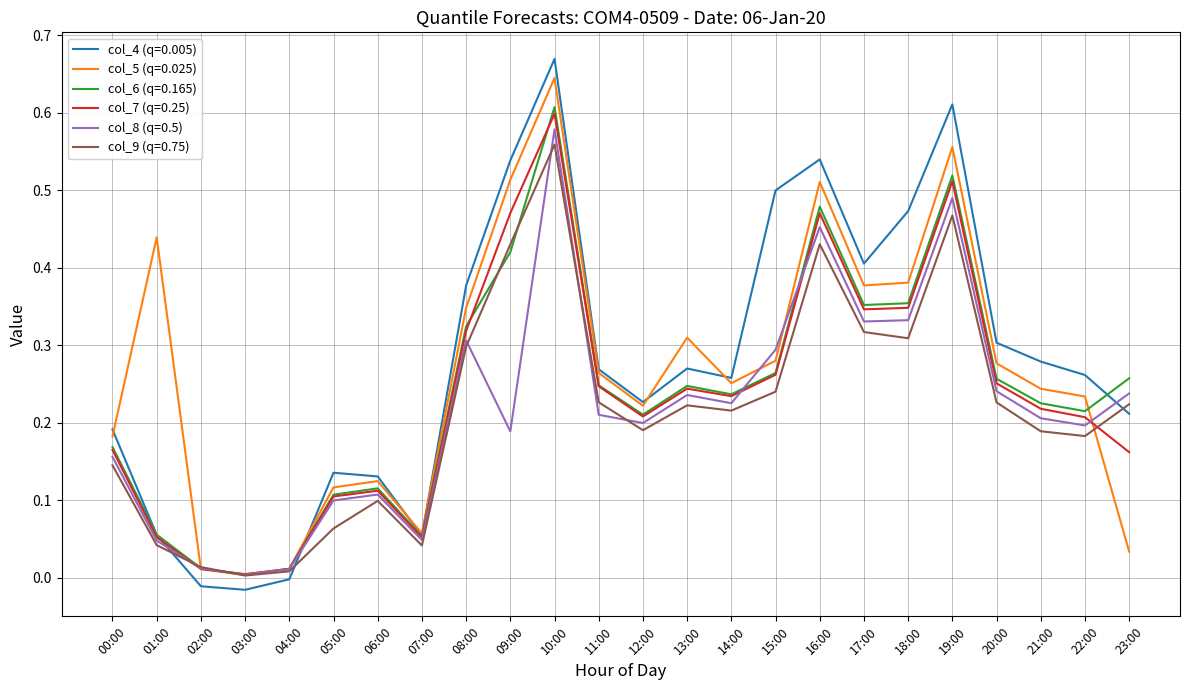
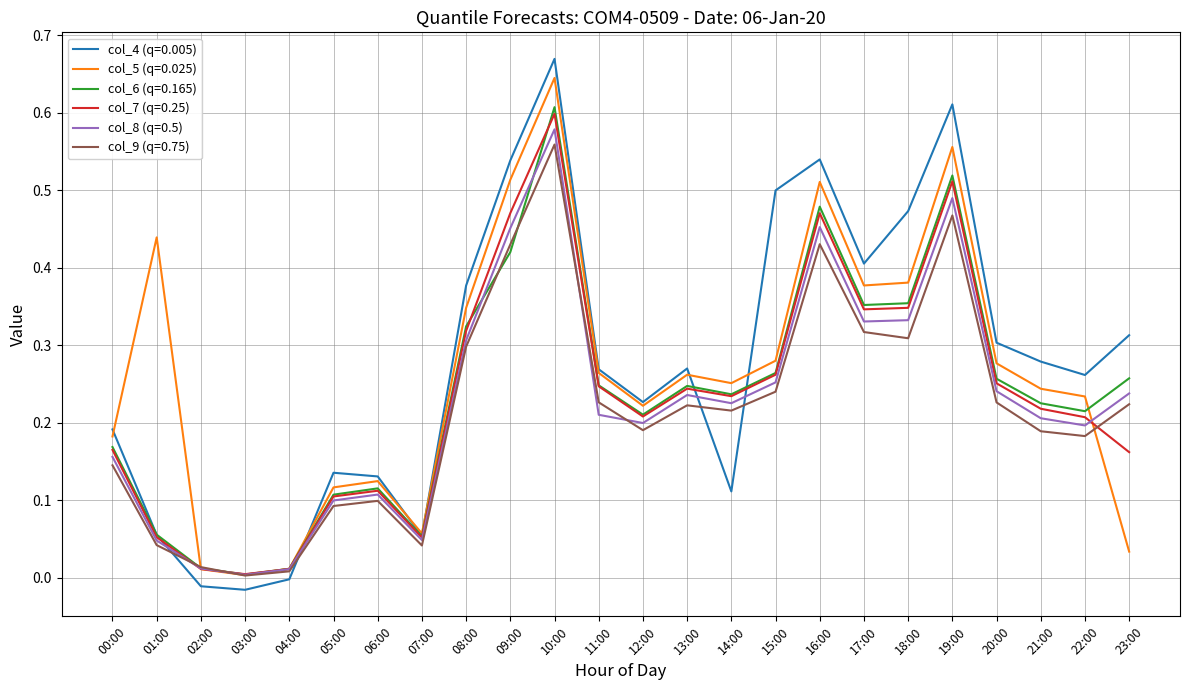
  {
    "col_4 (q=0.005)": {
      "00:00": 0.19,
      "02:00": -0.01,
      "03:00": -0.02,
      "04:00": 0.00,
      "05:00": 0.14,
      "06:00": 0.13,
      "08:00": 0.38,
      "09:00": 0.54,
      "10:00": 0.67,
      "11:00": 0.27,
      "12:00": 0.23,
      "13:00": 0.27,
-     "14:00": 0.26,
+     "14:00": 0.11,
      "15:00": 0.50,
      "16:00": 0.54,
      "17:00": 0.41,
      "18:00": 0.47,
      "19:00": 0.61,
      "20:00": 0.30,
      "21:00": 0.28,
      "22:00": 0.26,
-     "23:00": 0.21
+     "23:00": 0.31
    },
    "col_5 (q=0.025)": {
      "00:00": 0.18,
      "01:00": 0.44,
      "05:00": 0.12,
      "06:00": 0.12,
      "08:00": 0.35,
      "09:00": 0.51,
      "10:00": 0.65,
      "11:00": 0.26,
      "12:00": 0.22,
-     "13:00": 0.31,
+     "13:00": 0.26,
      "14:00": 0.25,
      "15:00": 0.28,
      "16:00": 0.51,
      "17:00": 0.38,
      "18:00": 0.38,
      "19:00": 0.56,
      "20:00": 0.28,
      "21:00": 0.24,
      "22:00": 0.23,
      "23:00": 0.03
    },
    "col_6 (q=0.165)": {
      "00:00": 0.17,
      "08:00": 0.32,
      "09:00": 0.42,
      "10:00": 0.61,
      "13:00": 0.25,
      "16:00": 0.48,
      "17:00": 0.35,
      "18:00": 0.35,
      "19:00": 0.52,
      "20:00": 0.26,
      "21:00": 0.23,
      "22:00": 0.21,
      "23:00": 0.26
    },
    "col_7 (q=0.25)": {
      "00:00": 0.16,
      "08:00": 0.32,
      "09:00": 0.47,
      "10:00": 0.60,
      "13:00": 0.24,
      "16:00": 0.47,
      "17:00": 0.35,
      "18:00": 0.35,
      "19:00": 0.51,
      "20:00": 0.25,
      "21:00": 0.22,
      "22:00": 0.21,
      "23:00": 0.16
    },
    "col_8 (q=0.5)": {
      "00:00": 0.16,
      "01:00": 0.05,
      "05:00": 0.10,
      "06:00": 0.11,
      "08:00": 0.31,
-     "09:00": 0.19,
+     "09:00": 0.45,
      "10:00": 0.58,
      "11:00": 0.21,
      "12:00": 0.20,
      "13:00": 0.24,
      "14:00": 0.23,
-     "15:00": 0.29,
+     "15:00": 0.25,
      "16:00": 0.45,
      "17:00": 0.33,
      "18:00": 0.33,
      "19:00": 0.49,
      "20:00": 0.24,
      "21:00": 0.21,
      "22:00": 0.20,
      "23:00": 0.24
    },
    "col_9 (q=0.75)": {
      "00:00": 0.15,
      "01:00": 0.04,
-     "05:00": 0.06,
+     "05:00": 0.09,
      "06:00": 0.10,
      "07:00": 0.04,
      "08:00": 0.30,
      "09:00": 0.43,
      "10:00": 0.56,
      "11:00": 0.23,
      "12:00": 0.19,
      "13:00": 0.22,
      "14:00": 0.22,
      "15:00": 0.24,
      "16:00": 0.43,
      "17:00": 0.32,
      "18:00": 0.31,
      "19:00": 0.47,
      "20:00": 0.23,
      "21:00": 0.19,
      "22:00": 0.18,
      "23:00": 0.22
    }
  }
